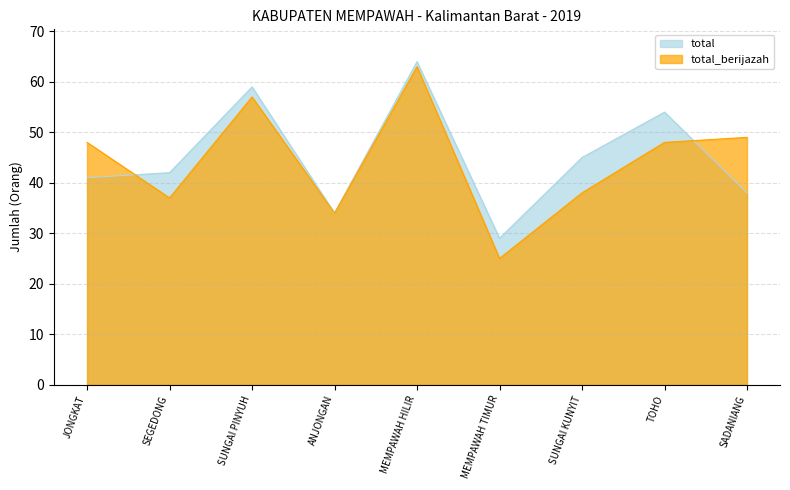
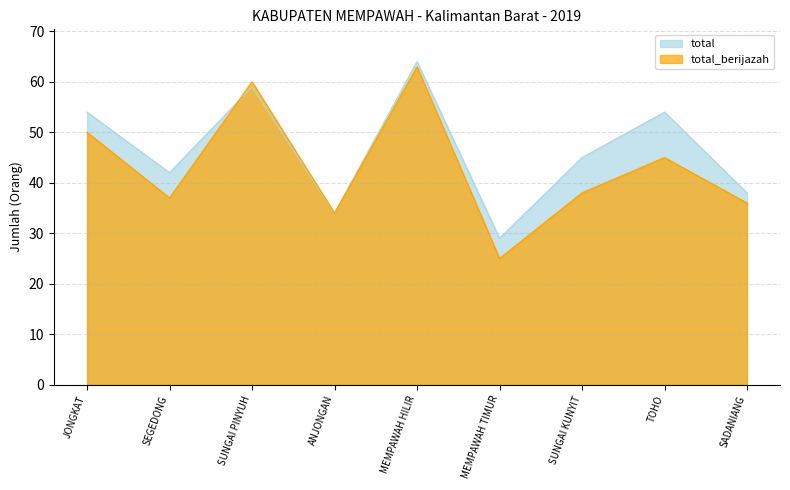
  {
    "total": {
-     "JONGKAT": 41,
+     "JONGKAT": 54,
      "SEGEDONG": 42,
      "SUNGAI PINYUH": 59,
      "MEMPAWAH HILIR": 64,
      "MEMPAWAH TIMUR": 29,
      "SUNGAI KUNYIT": 45,
      "TOHO": 54,
      "SADANIANG": 38
    },
    "total_berijazah": {
-     "JONGKAT": 48,
+     "JONGKAT": 50,
      "SEGEDONG": 37,
-     "SUNGAI PINYUH": 57,
+     "SUNGAI PINYUH": 60,
      "MEMPAWAH HILIR": 63,
      "MEMPAWAH TIMUR": 25,
      "SUNGAI KUNYIT": 38,
-     "TOHO": 48,
-     "SADANIANG": 49
+     "TOHO": 45,
+     "SADANIANG": 36
    }
  }
